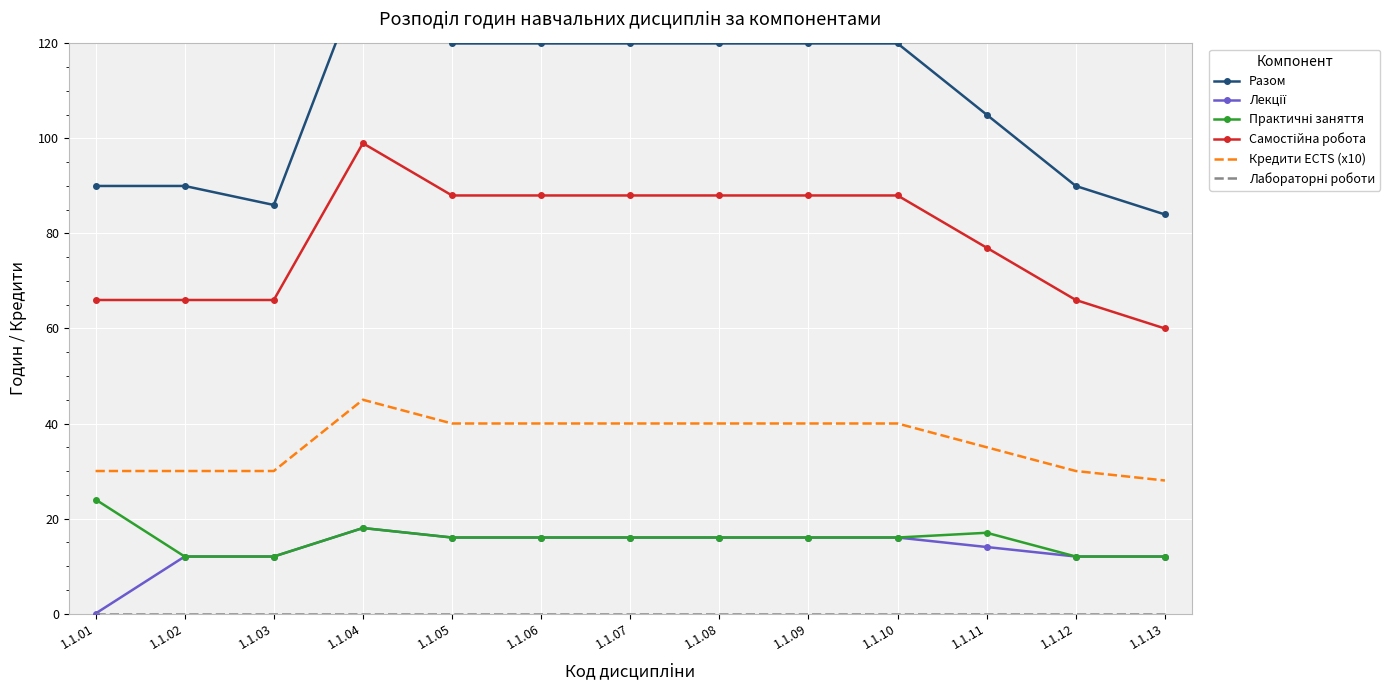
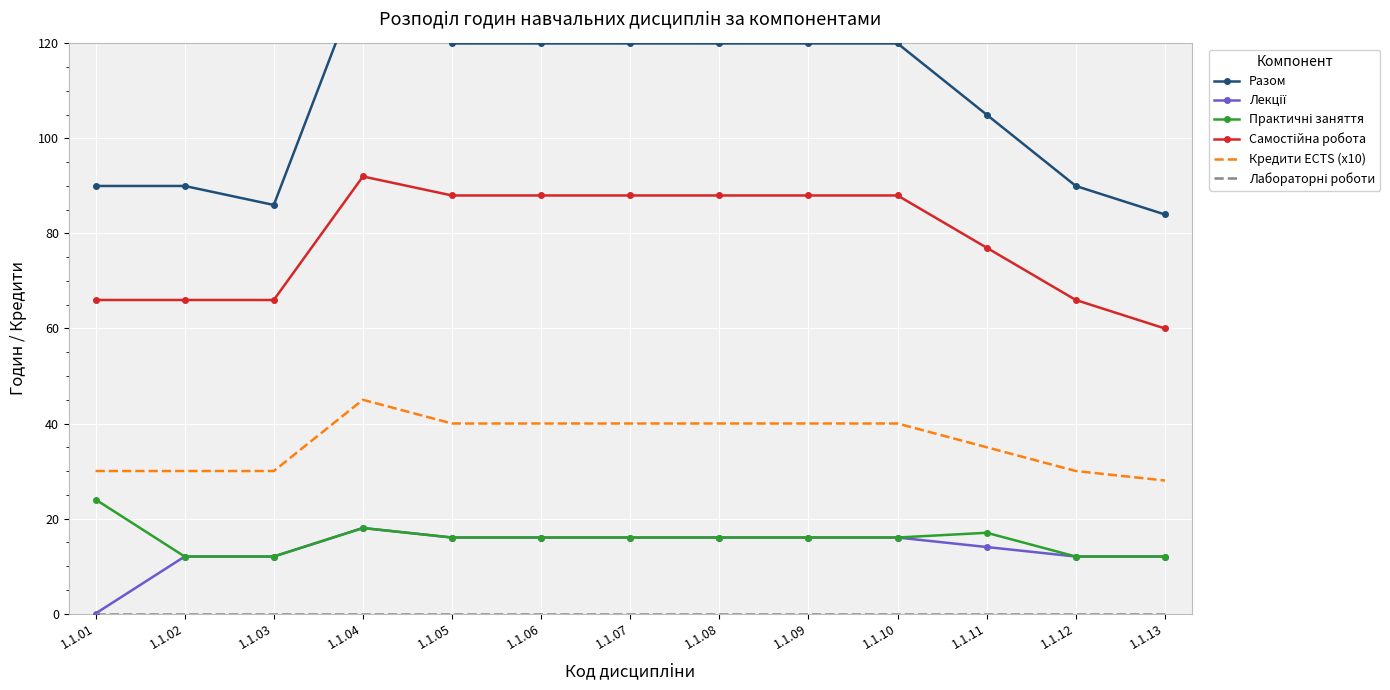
  {
    "Разом": {
      "1.1.01": 90,
      "1.1.02": 90,
      "1.1.03": 86,
      "1.1.05": 120,
      "1.1.06": 120,
      "1.1.07": 120,
      "1.1.08": 120,
      "1.1.09": 120,
      "1.1.10": 120,
      "1.1.11": 105,
      "1.1.12": 90,
      "1.1.13": 84
    },
    "Лекції": {
      "1.1.11": 14
    },
    "Практичні заняття": {
      "1.1.01": 24,
      "1.1.11": 17
    },
    "Самостійна робота": {
      "1.1.01": 66,
      "1.1.02": 66,
      "1.1.03": 66,
-     "1.1.04": 99,
+     "1.1.04": 92,
      "1.1.05": 88,
      "1.1.06": 88,
      "1.1.07": 88,
      "1.1.08": 88,
      "1.1.09": 88,
      "1.1.10": 88,
      "1.1.11": 77,
      "1.1.12": 66,
      "1.1.13": 60
    },
    "Кредити ECTS (x10)": {
      "1.1.01": 30,
      "1.1.02": 30,
      "1.1.03": 30,
      "1.1.04": 45,
      "1.1.05": 40,
      "1.1.06": 40,
      "1.1.07": 40,
      "1.1.08": 40,
      "1.1.09": 40,
      "1.1.10": 40,
      "1.1.11": 35,
      "1.1.12": 30,
      "1.1.13": 28
    },
    "Лабораторні роботи": {
      "1.1.02": 0,
      "1.1.03": 0,
      "1.1.04": 0,
      "1.1.05": 0,
      "1.1.06": 0,
      "1.1.07": 0,
      "1.1.08": 0,
      "1.1.09": 0,
      "1.1.10": 0,
      "1.1.11": 0,
      "1.1.12": 0,
      "1.1.13": 0
    }
  }
